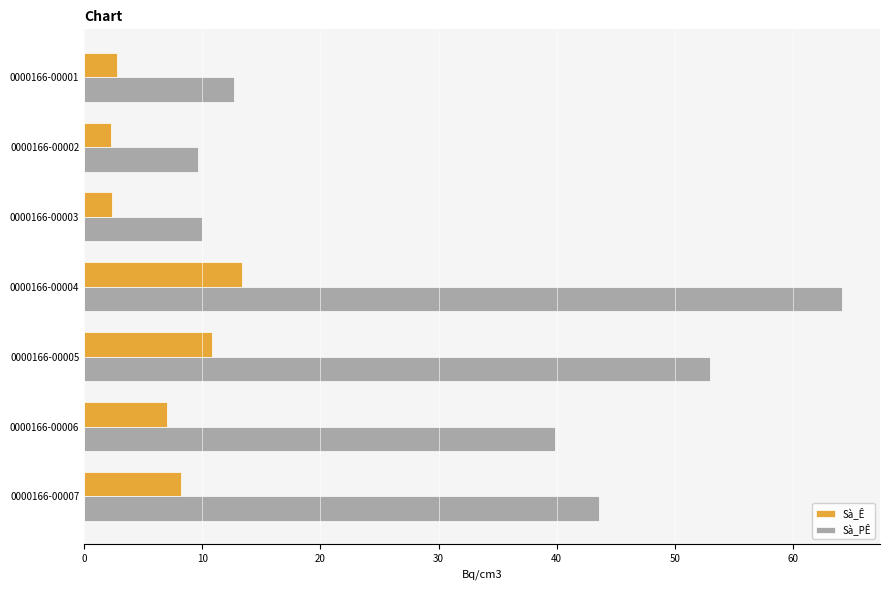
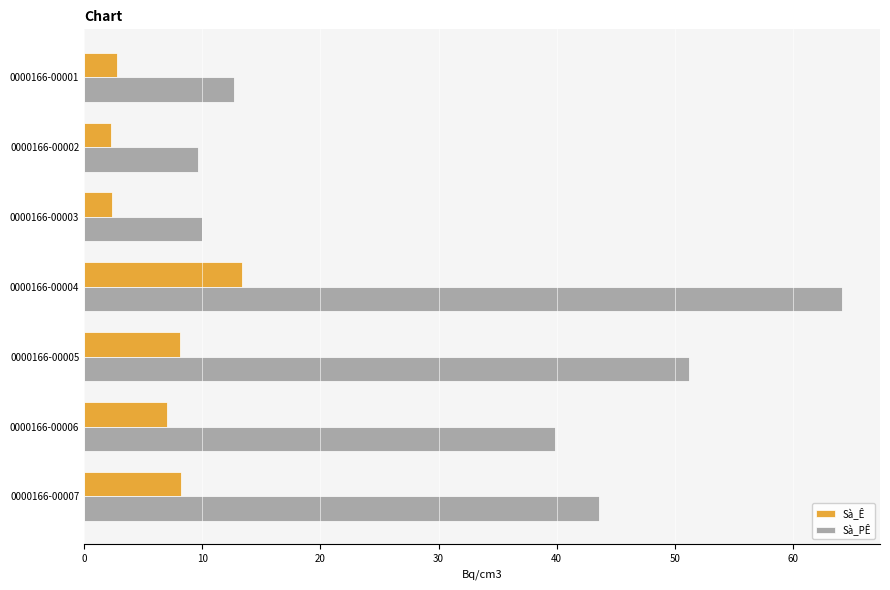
  {
    "Sà_Ê": {
      "0000166-00001": 2.7,
      "0000166-00002": 2.3,
      "0000166-00003": 2.3,
      "0000166-00004": 13.4,
-     "0000166-00005": 10.9,
+     "0000166-00005": 8.1,
      "0000166-00006": 7.0,
      "0000166-00007": 8.2
    },
    "Sà_PÊ": {
      "0000166-00001": 12.7,
      "0000166-00002": 9.6,
      "0000166-00003": 10.0,
      "0000166-00004": 64.2,
-     "0000166-00005": 53.0,
+     "0000166-00005": 51.2,
      "0000166-00006": 39.9,
      "0000166-00007": 43.6
    }
  }
